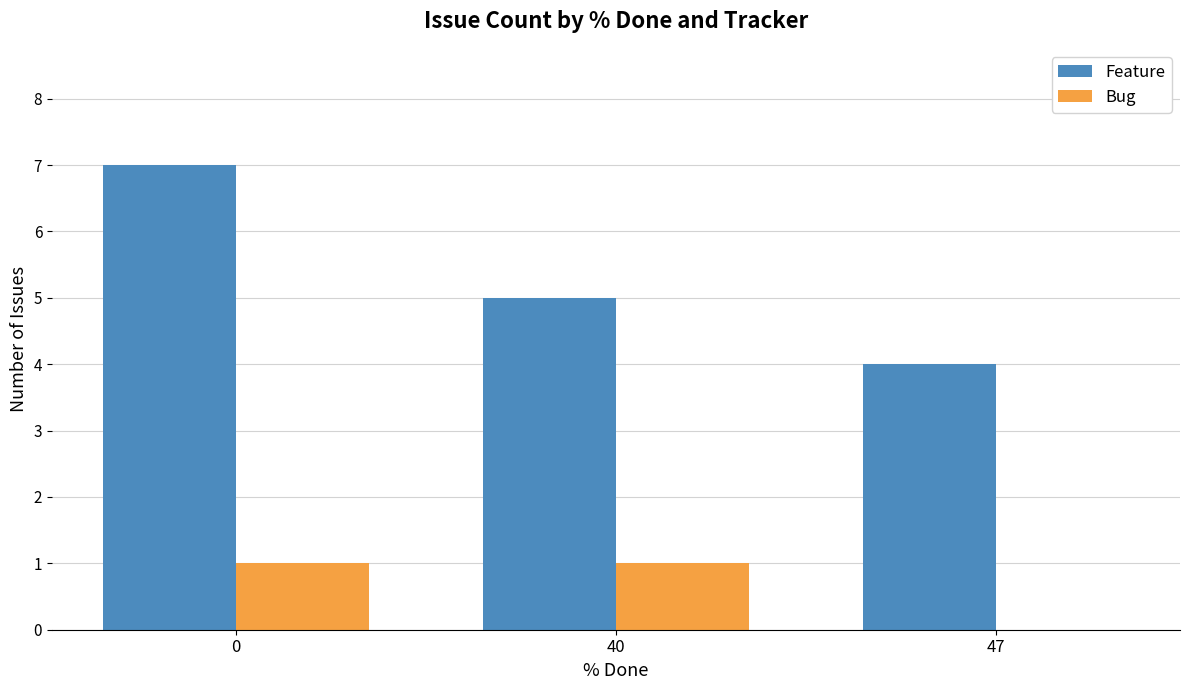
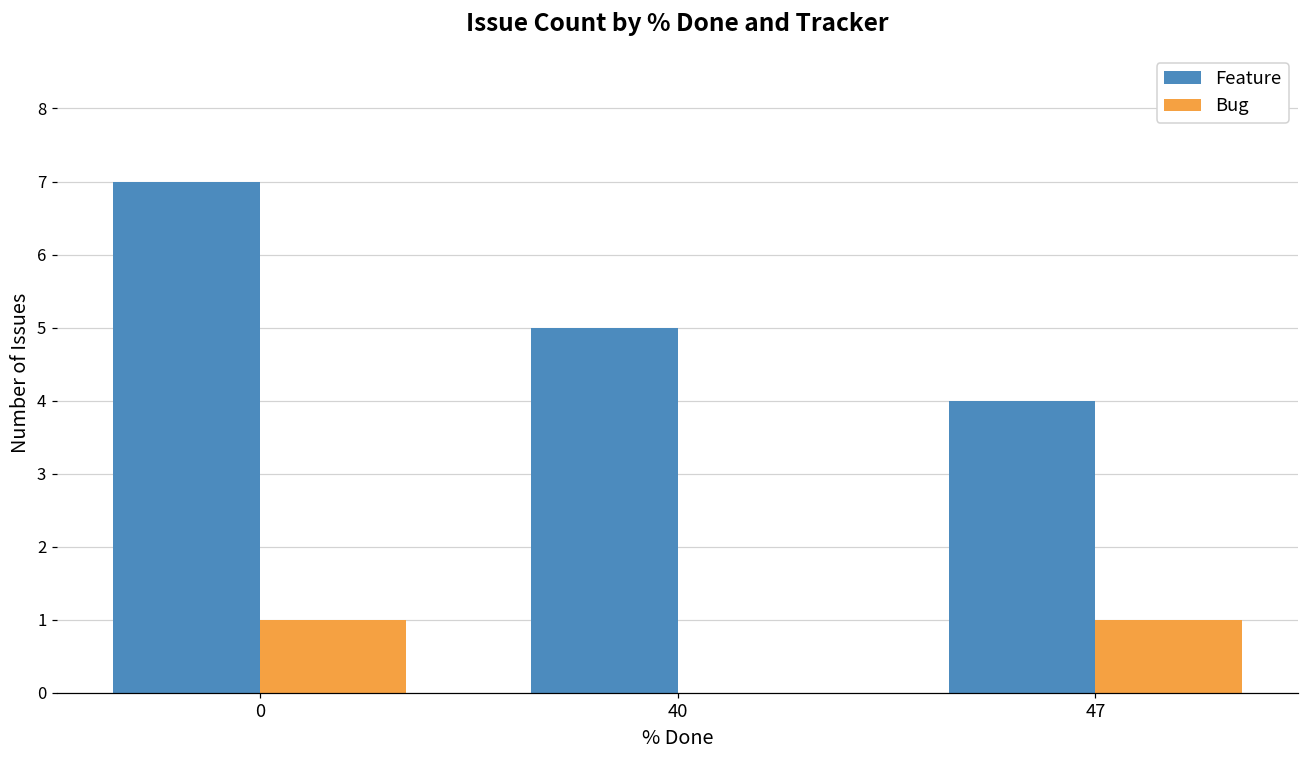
  {
    "Feature": {
      "0": 7,
      "40": 5,
      "47": 4
    },
    "Bug": {
      "0": 1,
-     "40": 1,
-     "47": 0
+     "40": 0,
+     "47": 1
    }
  }
